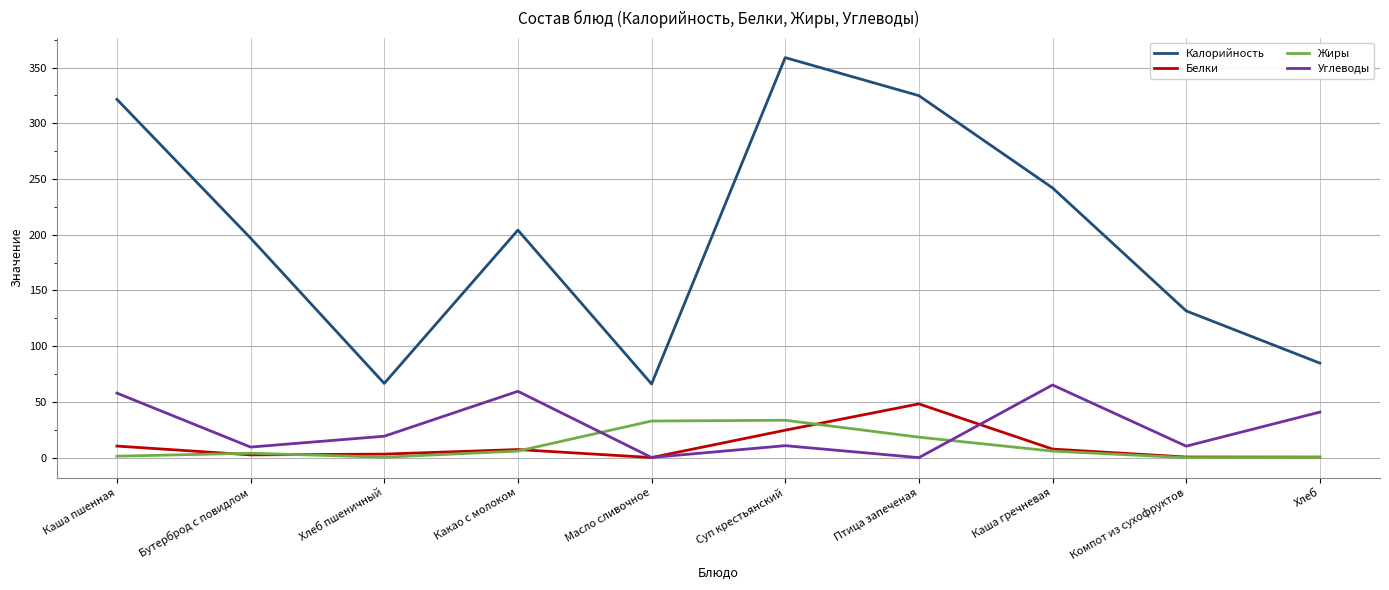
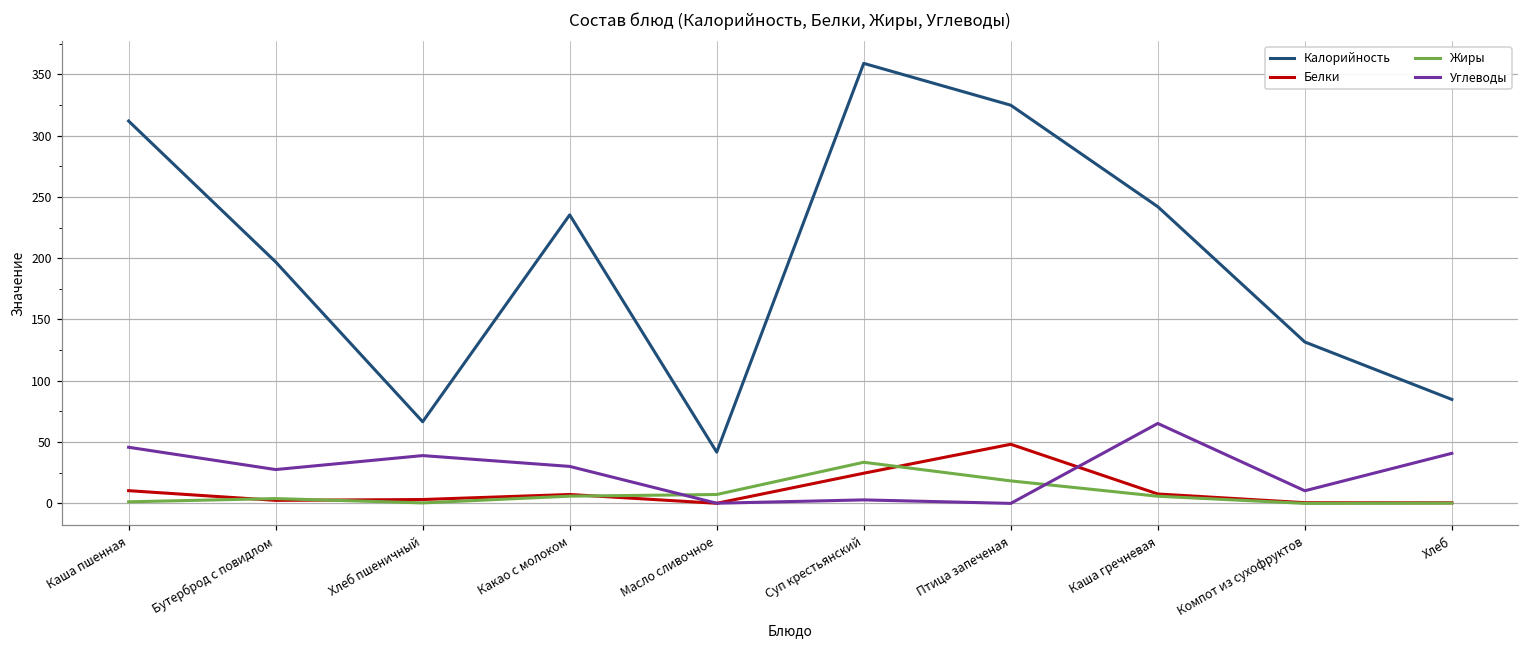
  {
    "Калорийность": {
-     "Каша пшенная": 321,
+     "Каша пшенная": 312,
      "Бутерброд с повидлом": 197,
      "Хлеб пшеничный": 67,
-     "Какао с молоком": 204,
-     "Масло сливочное": 66,
+     "Какао с молоком": 235,
+     "Масло сливочное": 42,
      "Суп крестьянский": 359,
      "Птица запеченая": 325,
      "Каша гречневая": 242,
      "Компот из сухофруктов": 132,
      "Хлеб": 85
    },
    "Белки": {
      "Каша пшенная": 10,
      "Хлеб пшеничный": 3,
      "Суп крестьянский": 25,
      "Птица запеченая": 48
    },
    "Жиры": {
      "Каша пшенная": 1,
      "Хлеб пшеничный": 0,
-     "Масло сливочное": 33,
+     "Масло сливочное": 7,
      "Суп крестьянский": 34,
      "Птица запеченая": 18
    },
    "Углеводы": {
-     "Каша пшенная": 58,
-     "Бутерброд с повидлом": 9,
-     "Хлеб пшеничный": 19,
-     "Какао с молоком": 60,
-     "Суп крестьянский": 11,
+     "Каша пшенная": 46,
+     "Бутерброд с повидлом": 28,
+     "Хлеб пшеничный": 39,
+     "Какао с молоком": 30,
+     "Суп крестьянский": 3,
      "Птица запеченая": 0,
      "Каша гречневая": 65,
      "Компот из сухофруктов": 10,
      "Хлеб": 41
    }
  }
